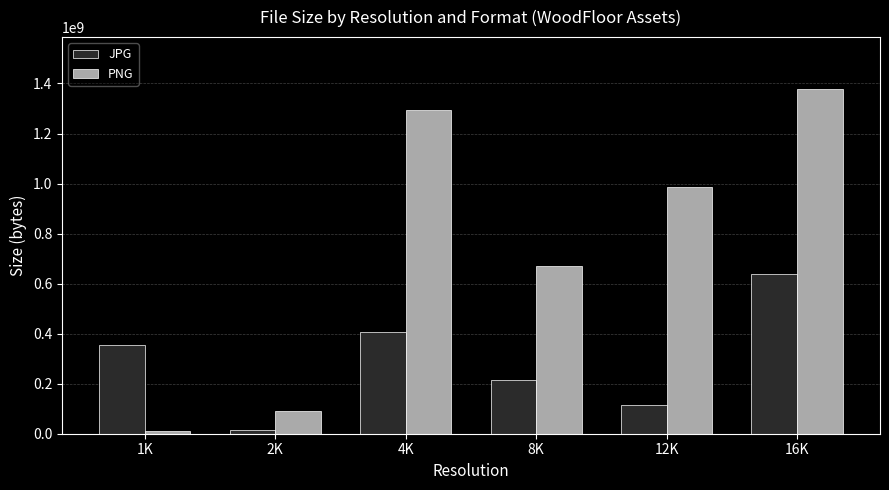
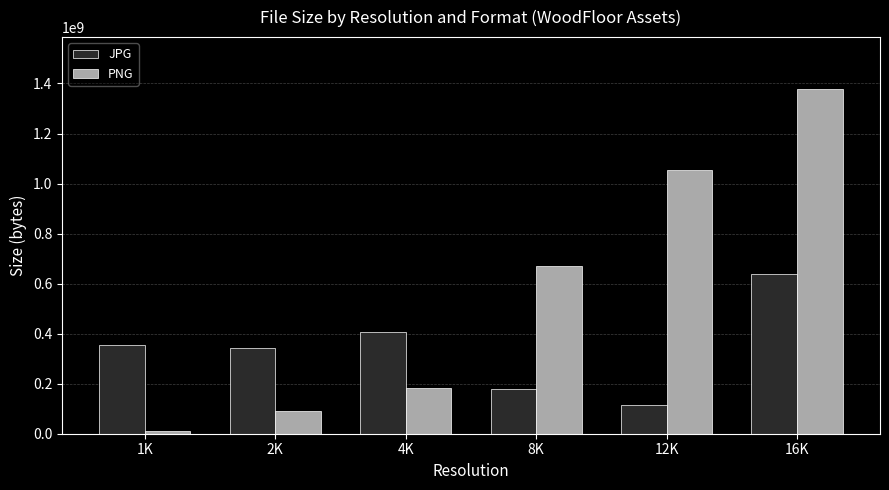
  {
    "JPG": {
      "1K": 350000000,
-     "2K": 20000000,
+     "2K": 340000000,
      "4K": 410000000,
-     "8K": 220000000,
+     "8K": 180000000,
      "12K": 120000000,
      "16K": 640000000
    },
    "PNG": {
      "1K": 10000000,
      "2K": 90000000,
-     "4K": 1290000000,
+     "4K": 180000000,
      "8K": 670000000,
-     "12K": 990000000,
+     "12K": 1050000000,
      "16K": 1380000000
    }
  }
